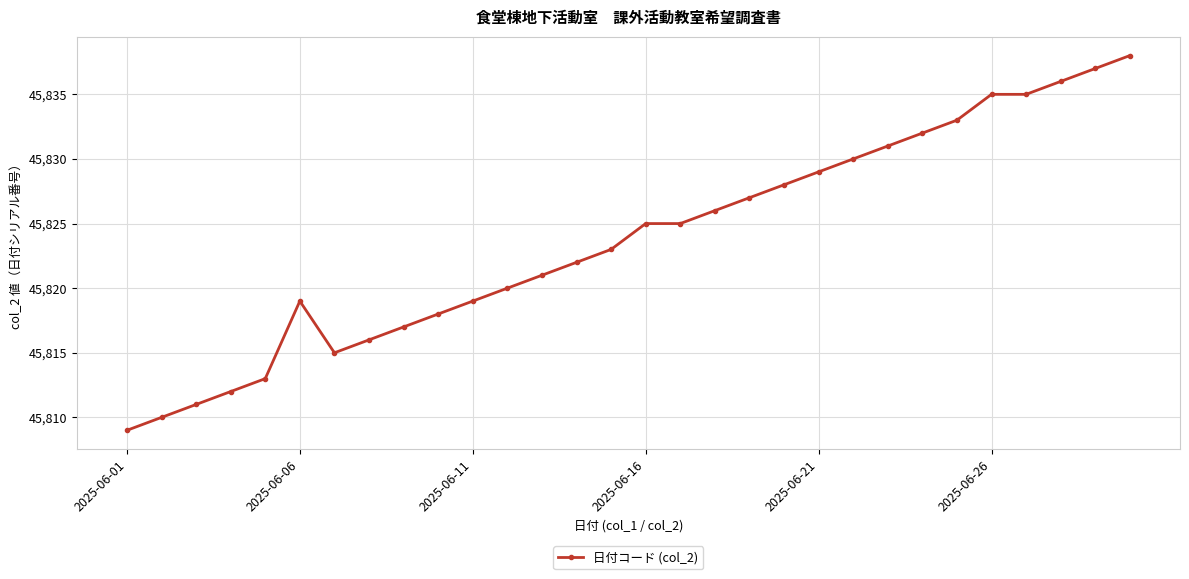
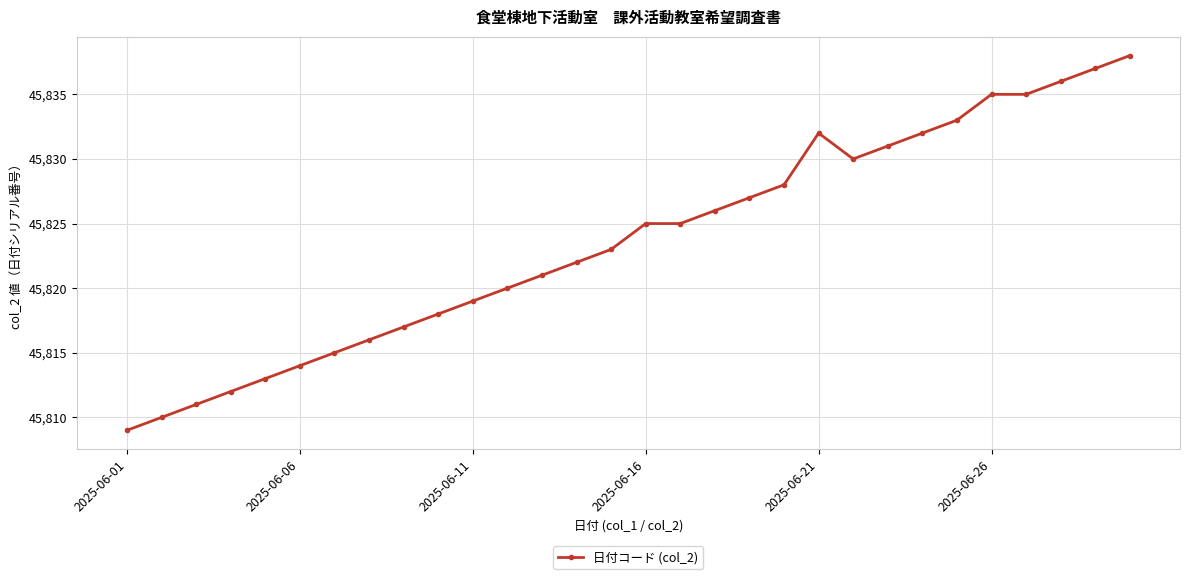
  {
    "2025-06-01": "45,809",
-   "2025-06-06": "45,819",
+   "2025-06-06": "45,814",
    "2025-06-11": "45,819",
    "2025-06-16": "45,825",
-   "2025-06-21": "45,829",
+   "2025-06-21": "45,832",
    "2025-06-26": "45,835"
  }
